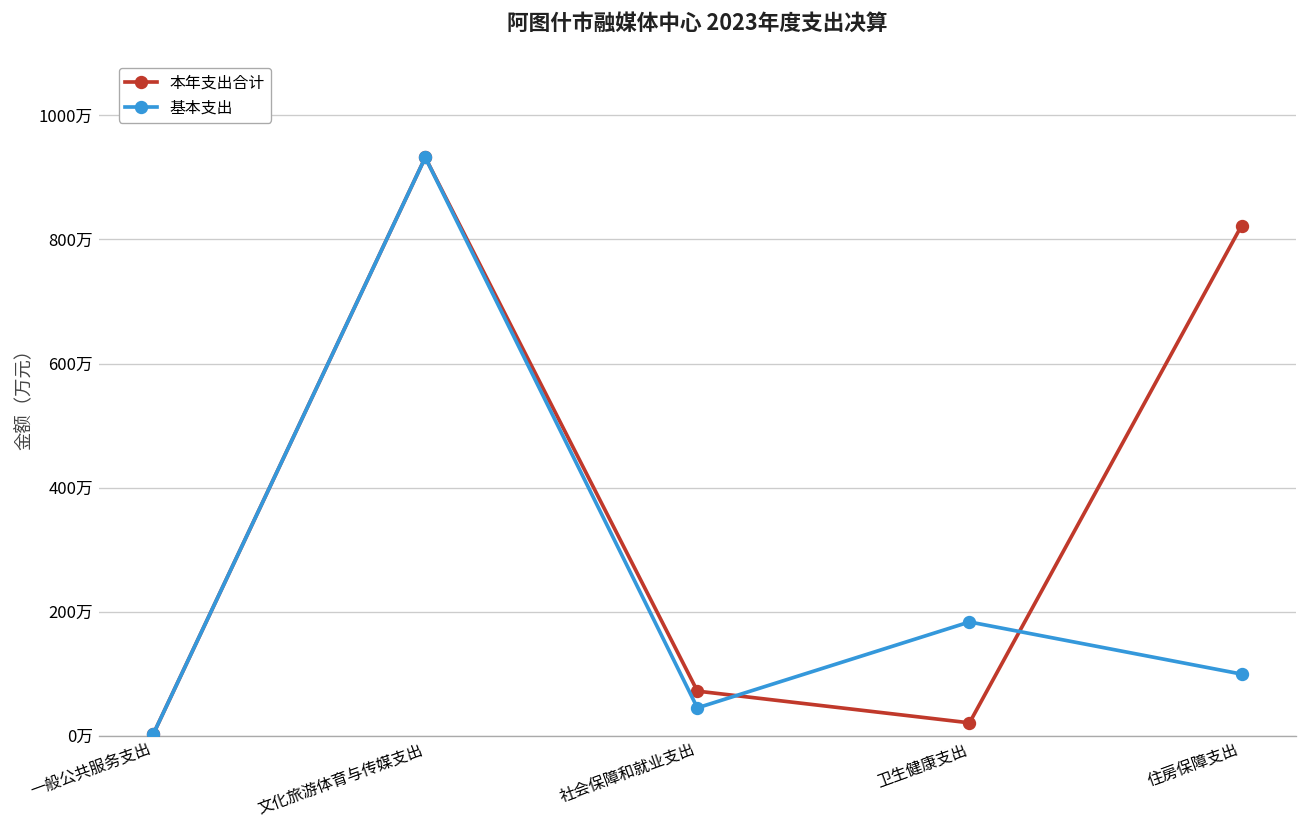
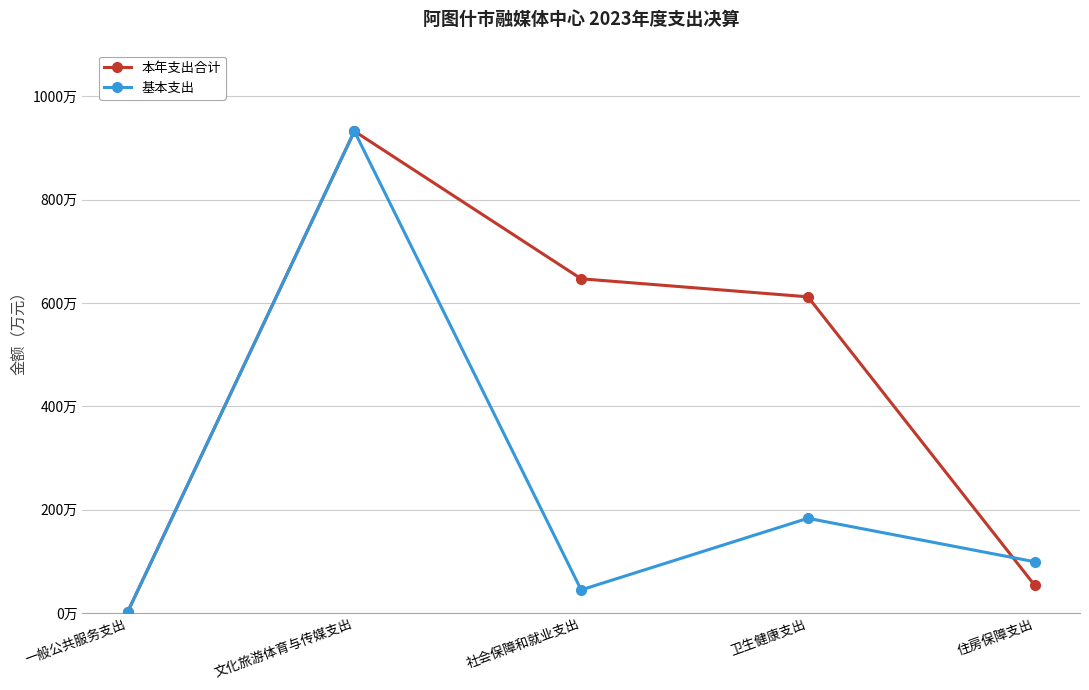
  {
    "本年支出合计": {
-     "社会保障和就业支出": "70万",
-     "卫生健康支出": "20万",
-     "住房保障支出": "820万"
+     "社会保障和就业支出": "650万",
+     "卫生健康支出": "610万",
+     "住房保障支出": "50万"
    },
    "基本支出": {
      "社会保障和就业支出": "40万",
      "卫生健康支出": "180万",
      "住房保障支出": "100万"
    }
  }
